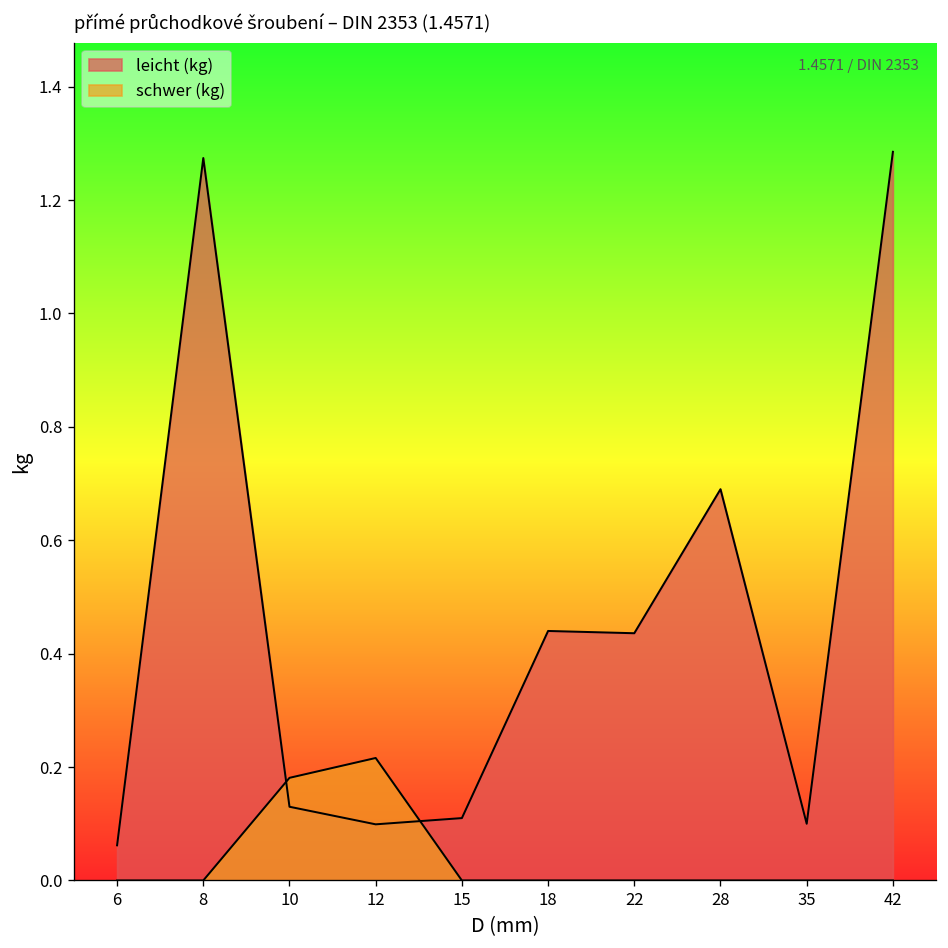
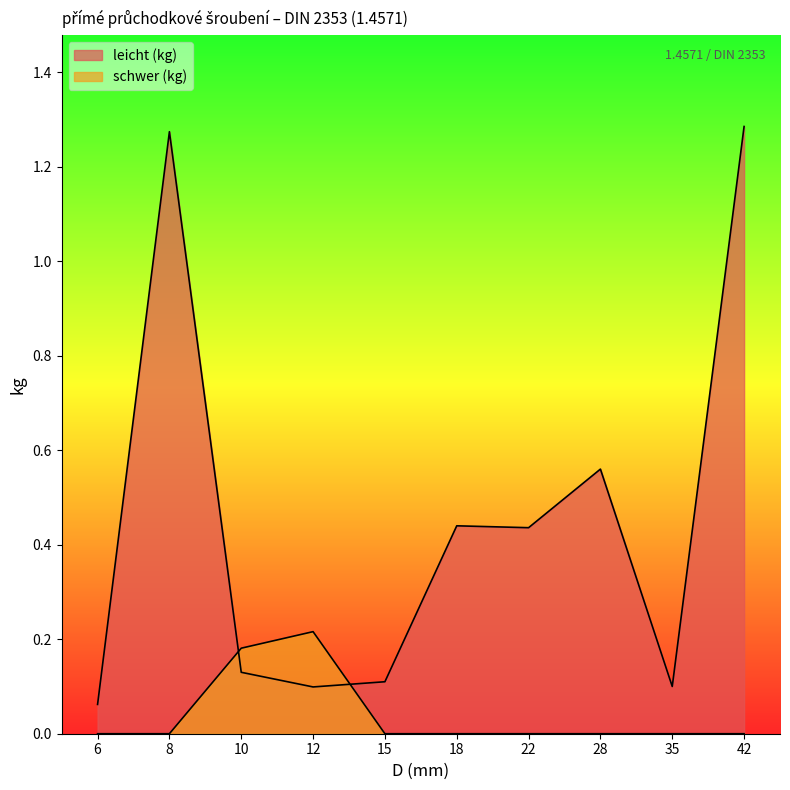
  {
    "leicht (kg)": {
      "6": 0.06,
      "8": 1.27,
      "10": 0.13,
      "12": 0.10,
      "15": 0.11,
      "18": 0.44,
      "22": 0.44,
-     "28": 0.69,
+     "28": 0.56,
      "35": 0.10,
      "42": 1.29
    },
    "schwer (kg)": {
      "6": 0.00,
      "8": 0.00,
      "10": 0.18,
      "12": 0.22,
      "15": 0.00,
      "18": 0.00,
      "22": 0.00,
      "28": 0.00,
      "35": 0.00,
      "42": 0.00
    }
  }
